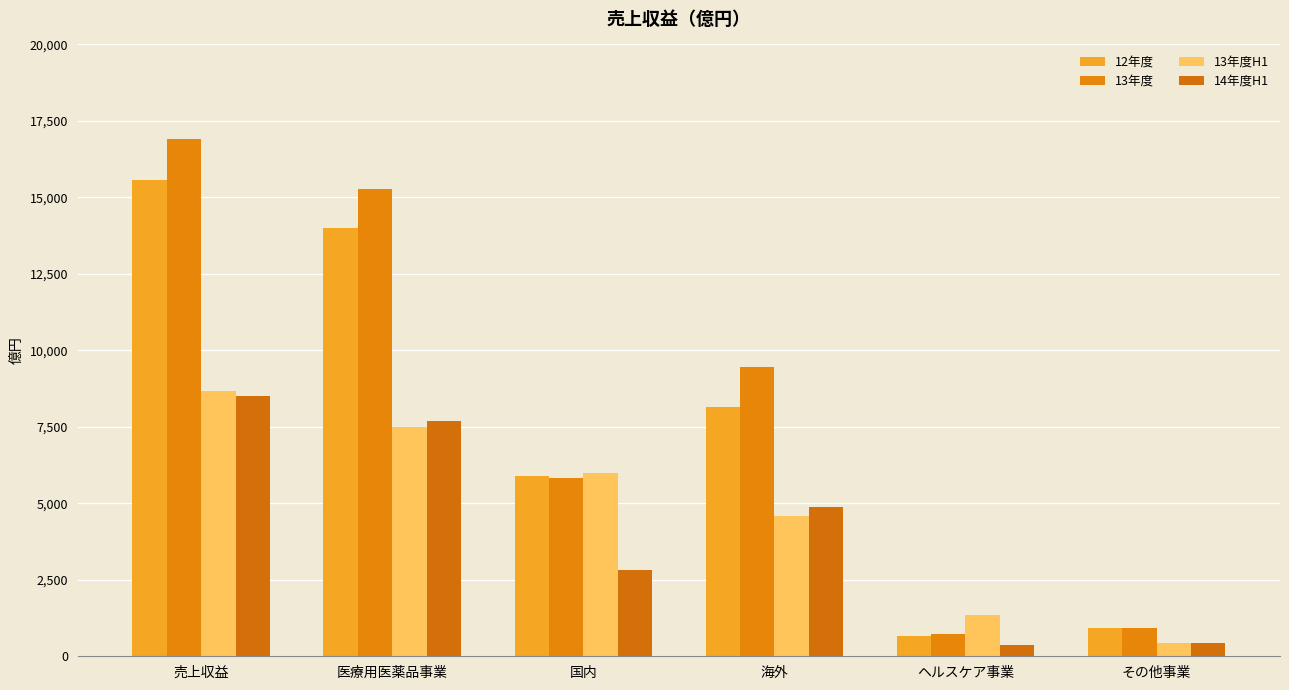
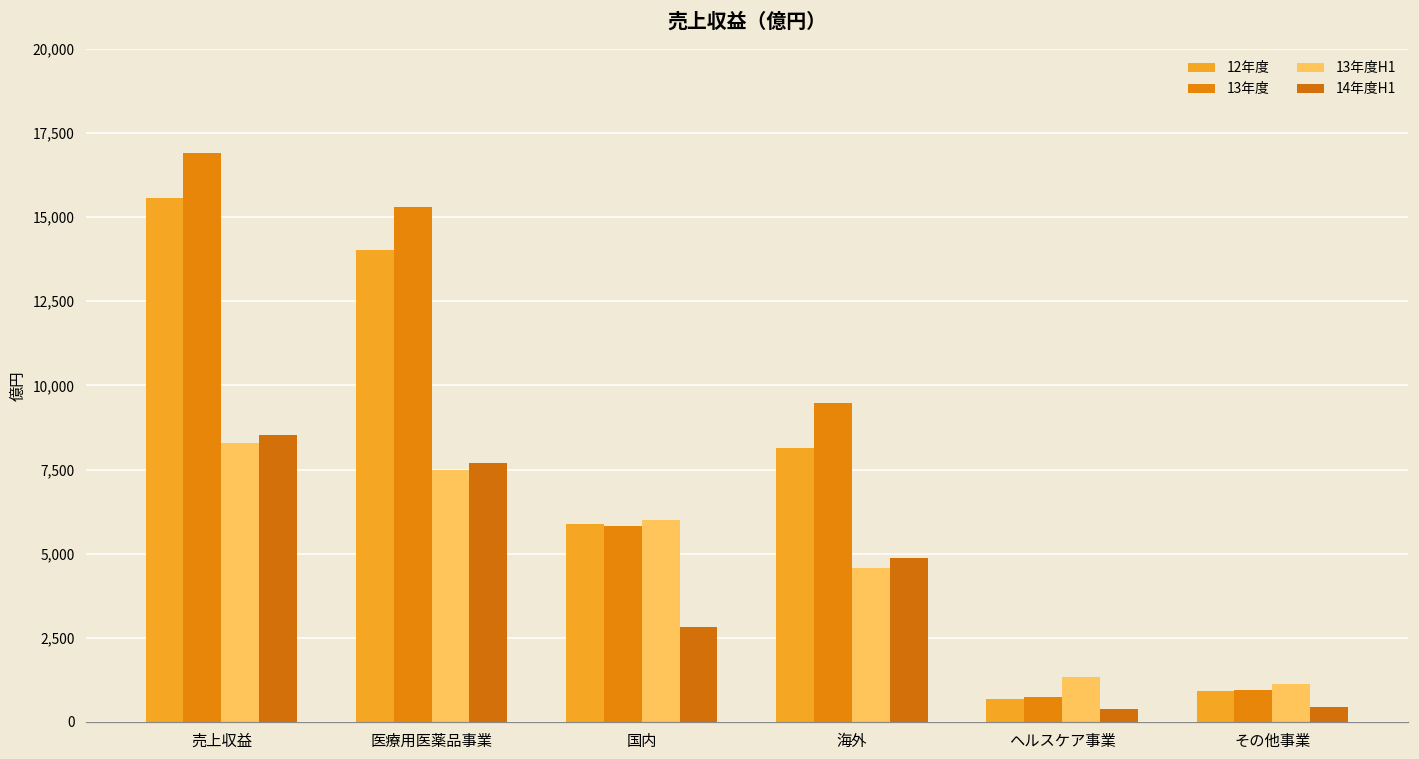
  {
    "13年度H1": {
-     "売上収益": "8,700",
+     "売上収益": "8,300",
      "医療用医薬品事業": "7,500",
      "国内": "6,000",
      "海外": "4,600",
      "ヘルスケア事業": "1,300",
-     "その他事業": "400"
+     "その他事業": "1,100"
    }
  }
